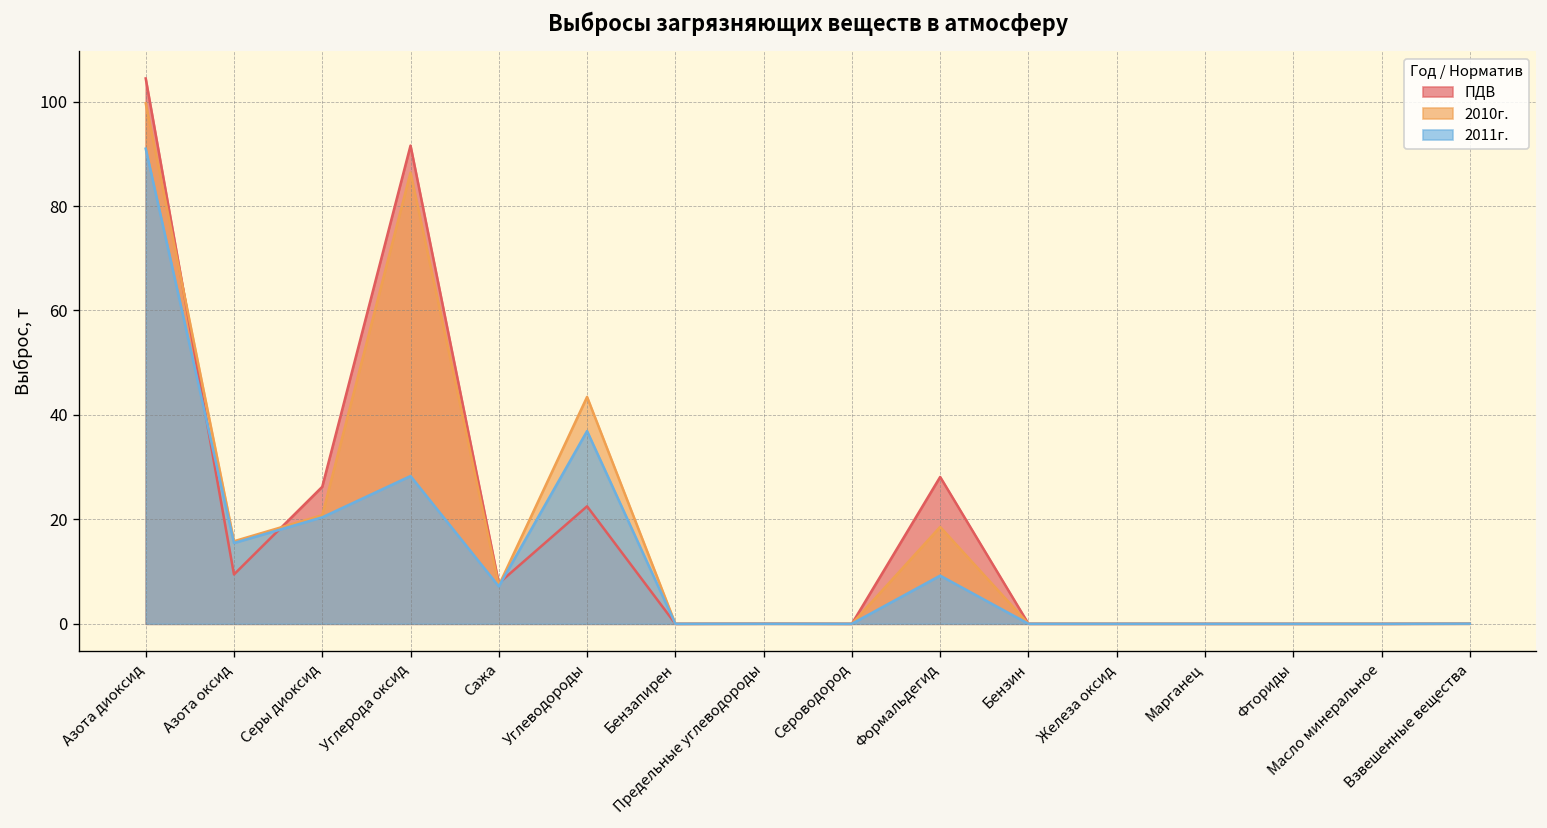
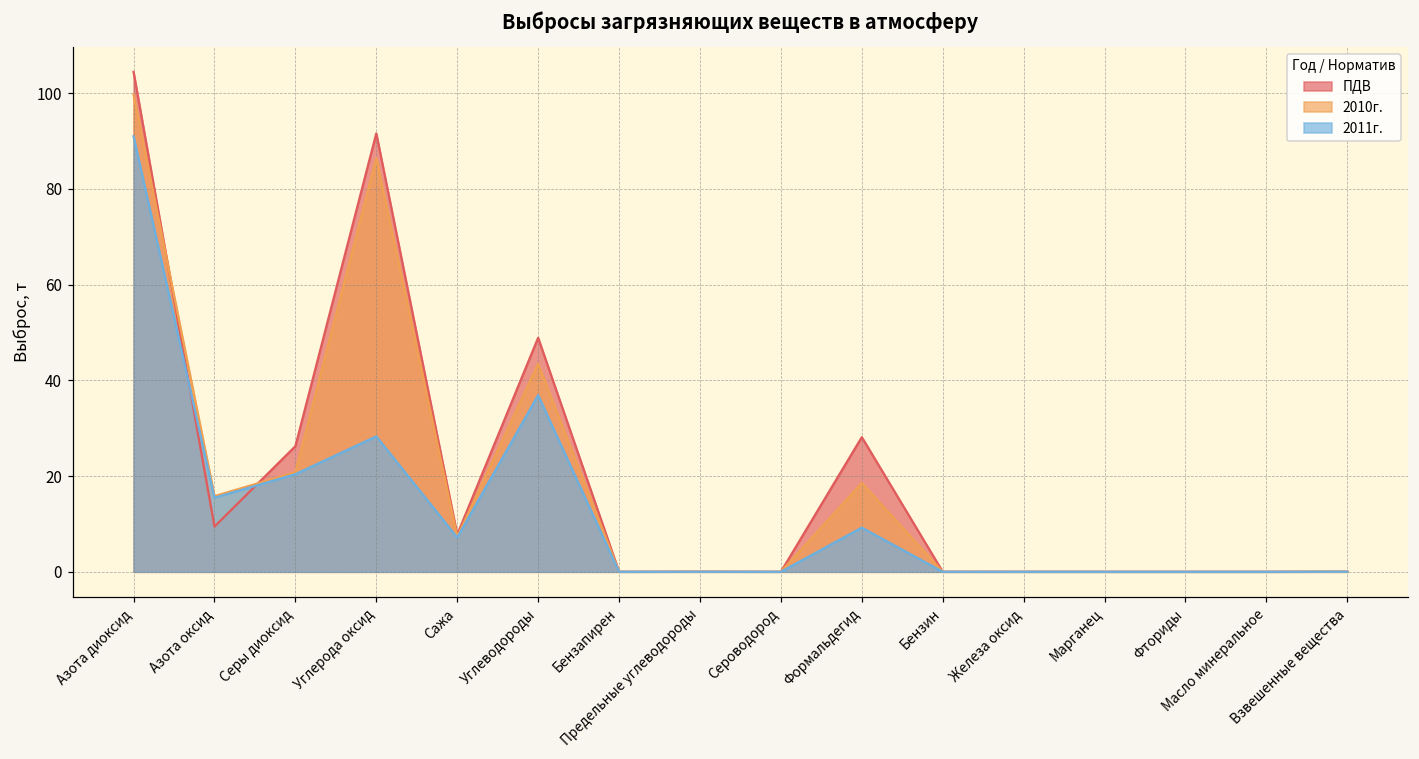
  {
    "ПДВ": {
      "Азота диоксид": 104,
      "Азота оксид": 9,
      "Серы диоксид": 26,
      "Углерода оксид": 92,
-     "Углеводороды": 23,
+     "Углеводороды": 49,
      "Формальдегид": 28
    },
    "2010г.": {
      "Азота диоксид": 100,
      "Углерода оксид": 86,
      "Углеводороды": 43,
      "Формальдегид": 19
    },
    "2011г.": {
      "Азота диоксид": 91,
      "Углерода оксид": 28,
      "Углеводороды": 37,
      "Формальдегид": 9
    }
  }
